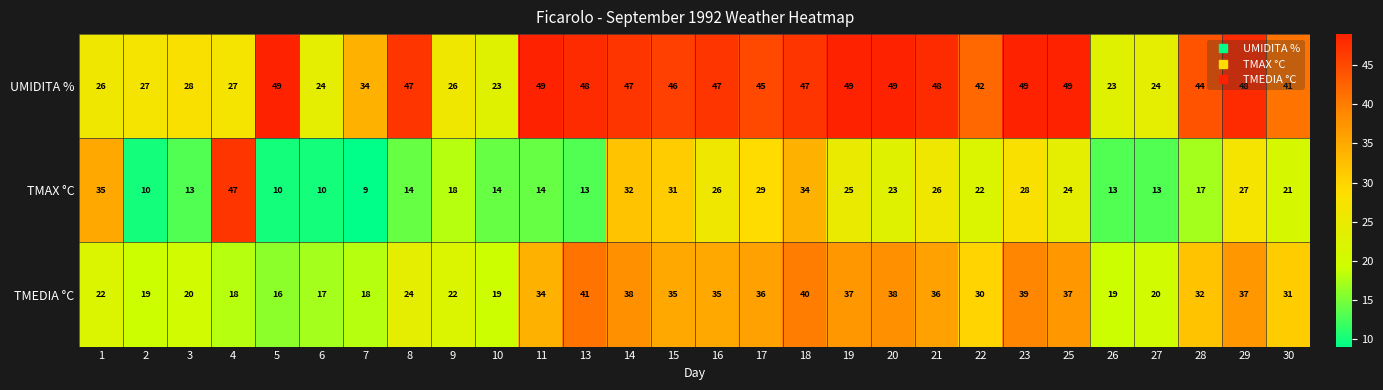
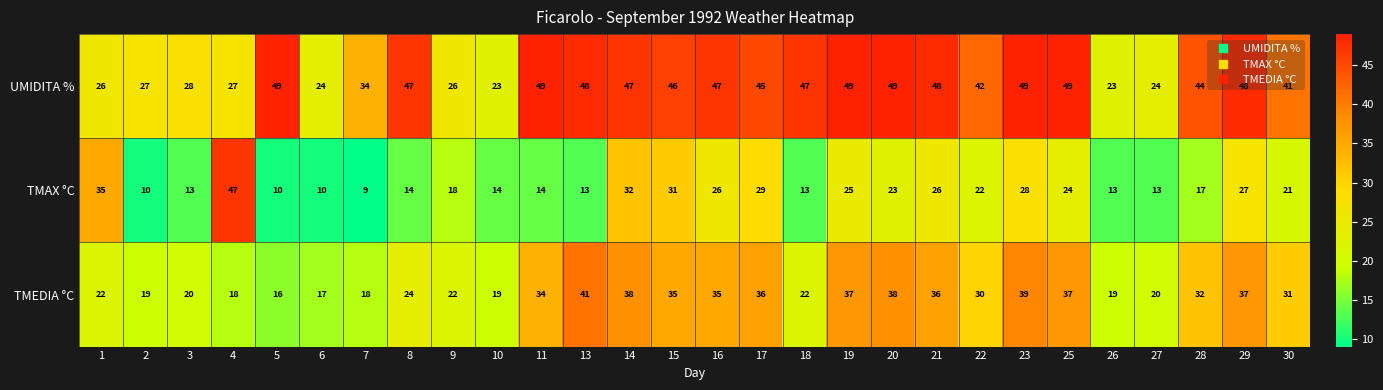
  {
    "UMIDITA %": {
      "1": 26,
      "2": 27,
      "3": 28,
      "4": 27,
      "5": 49,
      "6": 24,
      "7": 34,
      "8": 47,
      "9": 26,
      "10": 23,
      "11": 49,
      "13": 48,
      "14": 47,
      "15": 46,
      "16": 47,
      "17": 45,
      "18": 47,
      "19": 49,
      "20": 49,
      "21": 48,
      "22": 42,
      "23": 49,
      "25": 49,
      "26": 23,
      "27": 24,
      "28": 44
    },
    "TMAX °C": {
      "1": 35,
      "2": 10,
      "3": 13,
      "4": 47,
      "5": 10,
      "6": 10,
      "7": 9,
      "8": 14,
      "9": 18,
      "10": 14,
      "11": 14,
      "13": 13,
      "14": 32,
      "15": 31,
      "16": 26,
      "17": 29,
-     "18": 34,
+     "18": 13,
      "19": 25,
      "20": 23,
      "21": 26,
      "22": 22,
      "23": 28,
      "25": 24,
      "26": 13,
      "27": 13,
      "28": 17,
      "29": 27,
      "30": 21
    },
    "TMEDIA °C": {
      "1": 22,
      "2": 19,
      "3": 20,
      "4": 18,
      "5": 16,
      "6": 17,
      "7": 18,
      "8": 24,
      "9": 22,
      "10": 19,
      "11": 34,
      "13": 41,
      "14": 38,
      "15": 35,
      "16": 35,
      "17": 36,
-     "18": 40,
+     "18": 22,
      "19": 37,
      "20": 38,
      "21": 36,
      "22": 30,
      "23": 39,
      "25": 37,
      "26": 19,
      "27": 20,
      "28": 32,
      "29": 37,
      "30": 31
    }
  }
